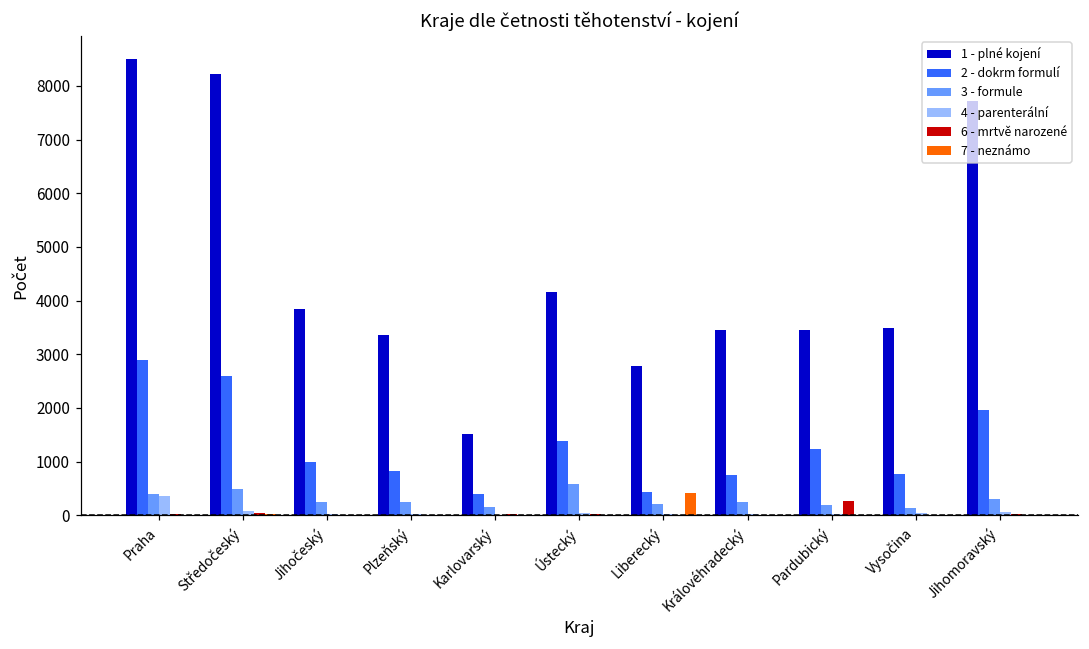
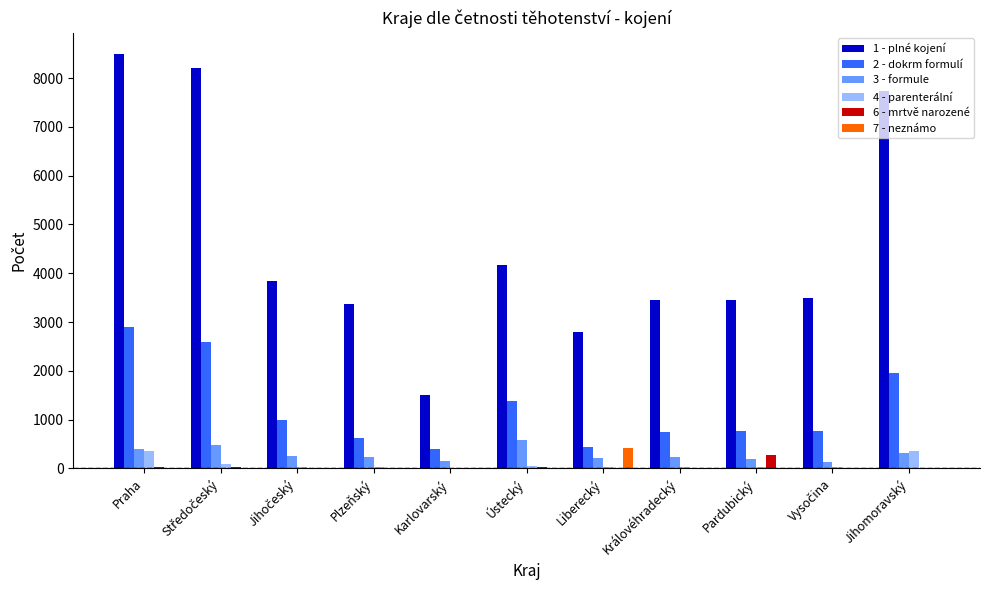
  {
    "1 - plné kojení": {
      "Praha": 8500,
      "Středočeský": 8200,
      "Jihočeský": 3800,
      "Plzeňský": 3400,
      "Karlovarský": 1500,
      "Ústecký": 4200,
      "Liberecký": 2800,
      "Královéhradecký": 3500,
      "Pardubický": 3400,
      "Vysočina": 3500
    },
    "2 - dokrm formulí": {
      "Praha": 2900,
      "Středočeský": 2600,
      "Jihočeský": 1000,
-     "Plzeňský": 800,
+     "Plzeňský": 600,
      "Karlovarský": 400,
      "Ústecký": 1400,
      "Liberecký": 400,
      "Královéhradecký": 800,
-     "Pardubický": 1200,
+     "Pardubický": 800,
      "Vysočina": 800,
      "Jihomoravský": 2000
    },
    "3 - formule": {
      "Praha": 400,
      "Středočeský": 500,
      "Jihočeský": 200,
      "Plzeňský": 200,
      "Karlovarský": 100,
      "Ústecký": 600,
      "Liberecký": 200,
      "Královéhradecký": 200,
      "Pardubický": 200,
      "Vysočina": 100,
      "Jihomoravský": 300
    },
    "4 - parenterální": {
      "Praha": 400,
      "Středočeský": 100,
-     "Jihomoravský": 100
+     "Jihomoravský": 300
    },
    "6 - mrtvě narozené": {
      "Pardubický": 300
    },
    "7 - neznámo": {
      "Liberecký": 400
    }
  }
